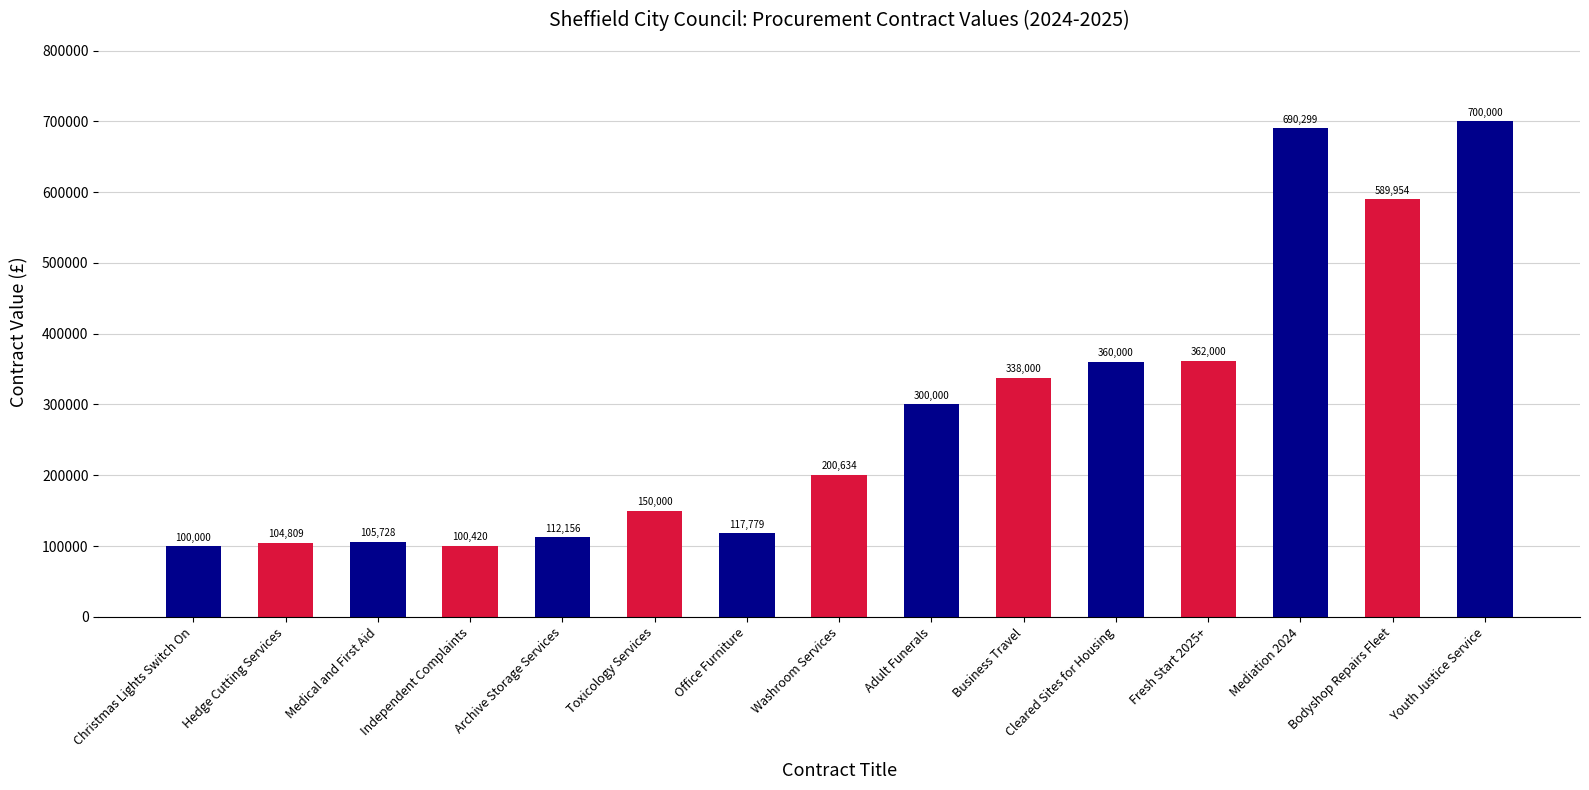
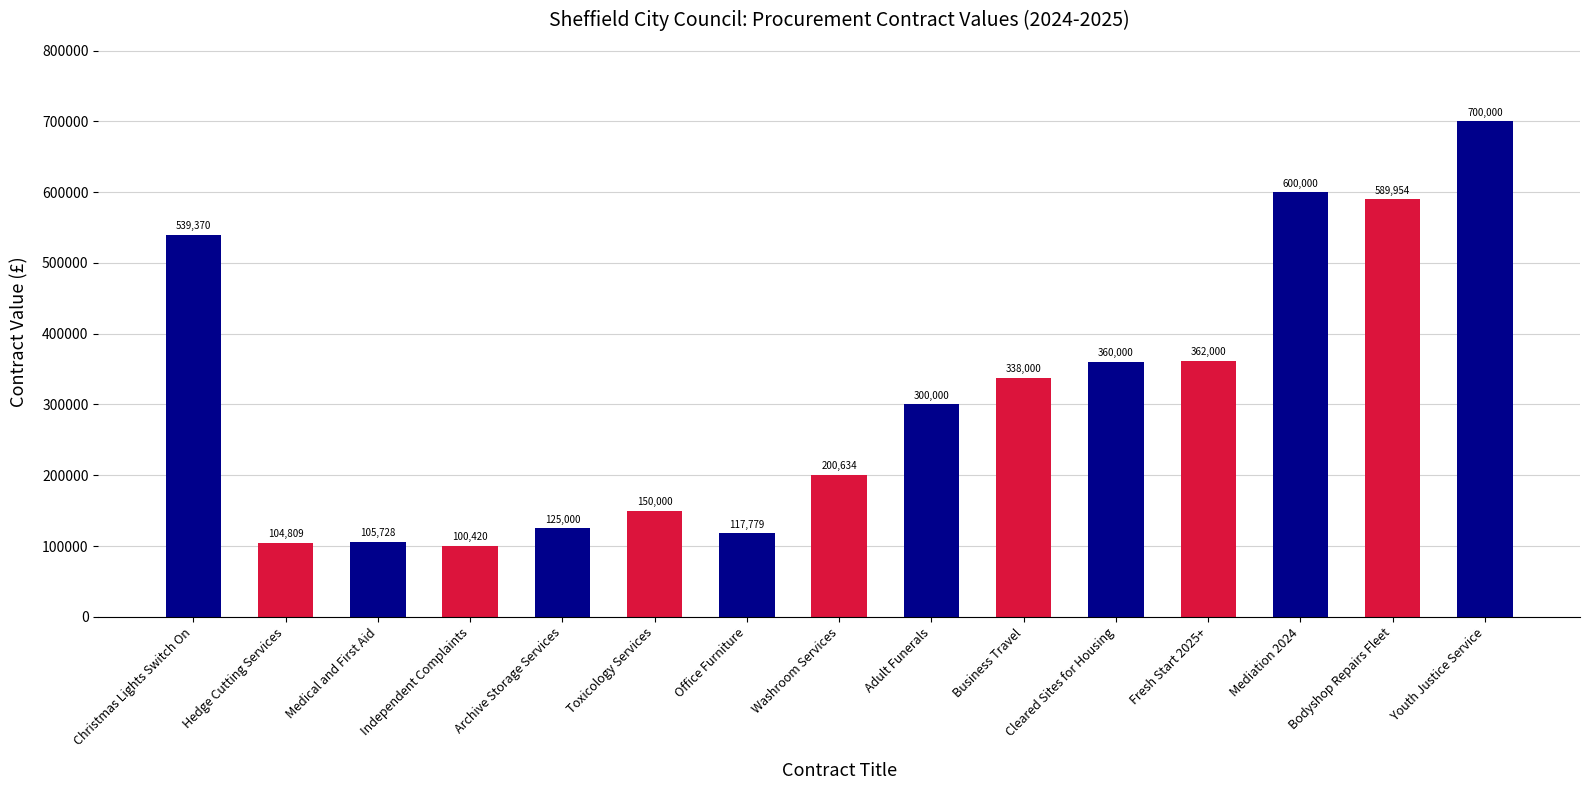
  {
-   "Christmas Lights Switch On": "100,000",
+   "Christmas Lights Switch On": "539,370",
    "Hedge Cutting Services": "104,809",
    "Medical and First Aid": "105,728",
    "Independent Complaints": "100,420",
-   "Archive Storage Services": "112,156",
+   "Archive Storage Services": "125,000",
    "Toxicology Services": "150,000",
    "Office Furniture": "117,779",
    "Washroom Services": "200,634",
    "Adult Funerals": "300,000",
    "Business Travel": "338,000",
    "Cleared Sites for Housing": "360,000",
    "Fresh Start 2025+": "362,000",
-   "Mediation 2024": "690,299",
+   "Mediation 2024": "600,000",
    "Bodyshop Repairs Fleet": "589,954",
    "Youth Justice Service": "700,000"
  }
